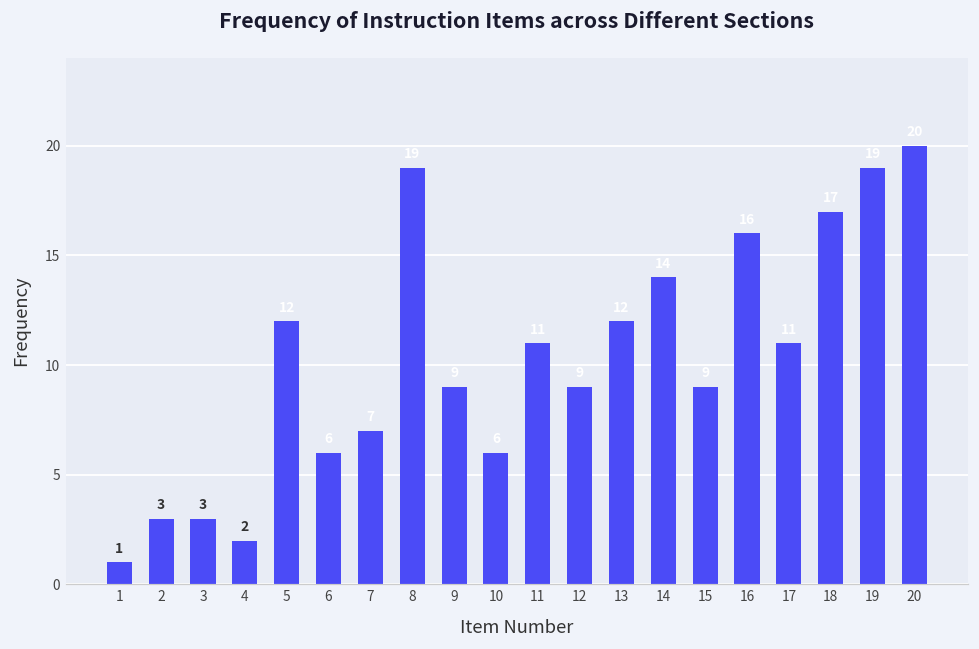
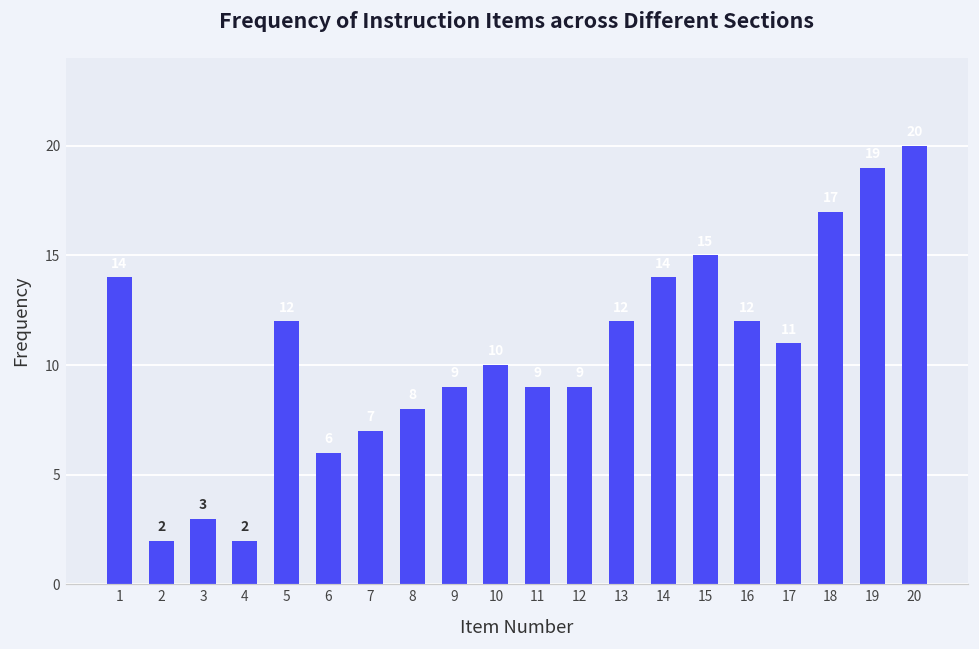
  {
-   "1": 1,
-   "2": 3,
+   "1": 14,
+   "2": 2,
    "3": 3,
    "4": 2,
-   "8": 19,
-   "10": 6,
-   "11": 11,
-   "15": 9,
-   "16": 16
+   "8": 8,
+   "10": 10,
+   "11": 9,
+   "15": 15,
+   "16": 12
  }
